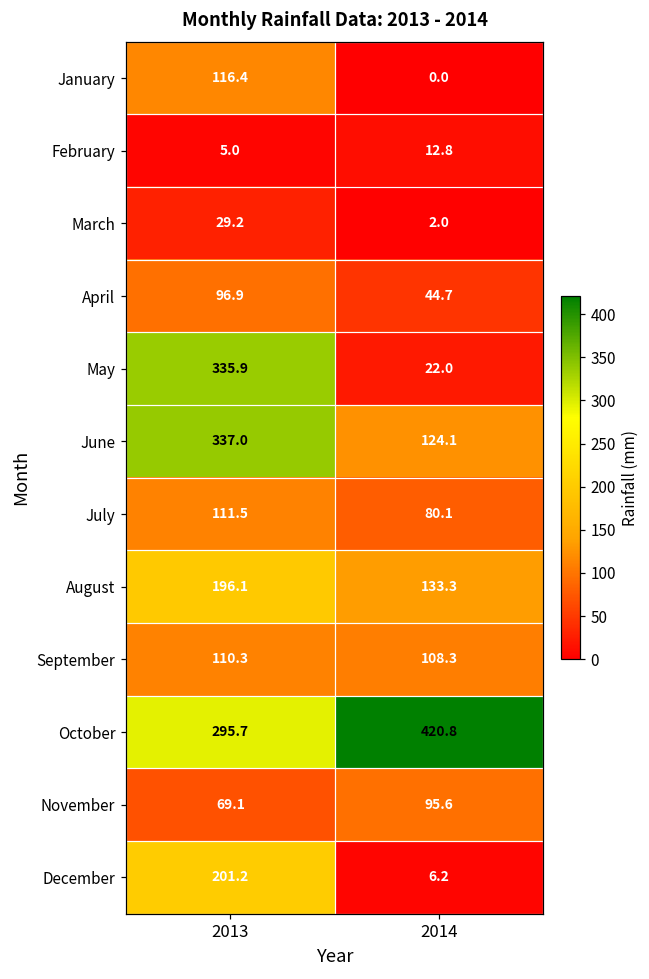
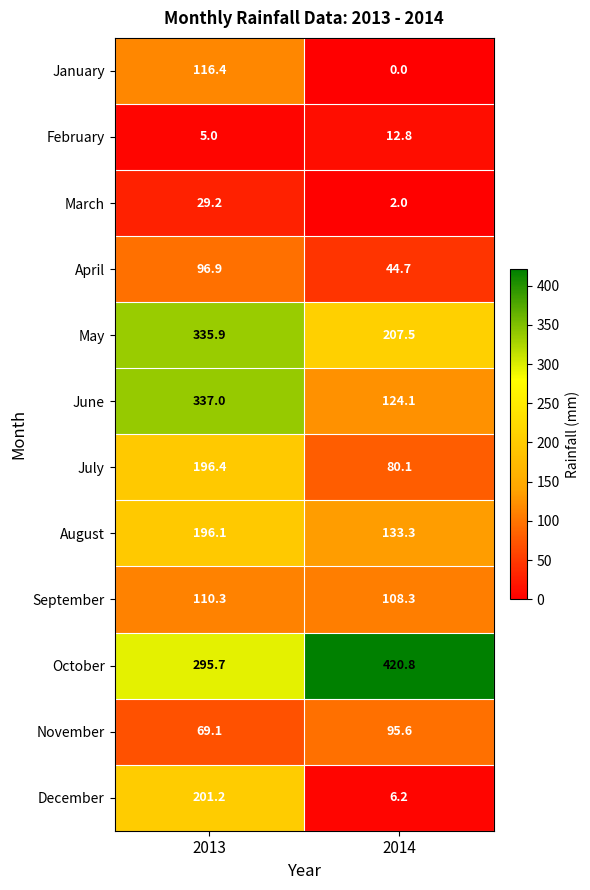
  {
    "January": {
      "2013": 116.4,
      "2014": 0.0
    },
    "February": {
      "2013": 5.0,
      "2014": 12.8
    },
    "March": {
      "2013": 29.2,
      "2014": 2.0
    },
    "April": {
      "2013": 96.9,
      "2014": 44.7
    },
    "May": {
      "2013": 335.9,
-     "2014": 22.0
+     "2014": 207.5
    },
    "June": {
      "2013": 337.0,
      "2014": 124.1
    },
    "July": {
-     "2013": 111.5,
+     "2013": 196.4,
      "2014": 80.1
    },
    "August": {
      "2013": 196.1,
      "2014": 133.3
    },
    "September": {
      "2013": 110.3,
      "2014": 108.3
    },
    "October": {
      "2013": 295.7,
      "2014": 420.8
    },
    "November": {
      "2013": 69.1,
      "2014": 95.6
    },
    "December": {
      "2013": 201.2,
      "2014": 6.2
    }
  }
